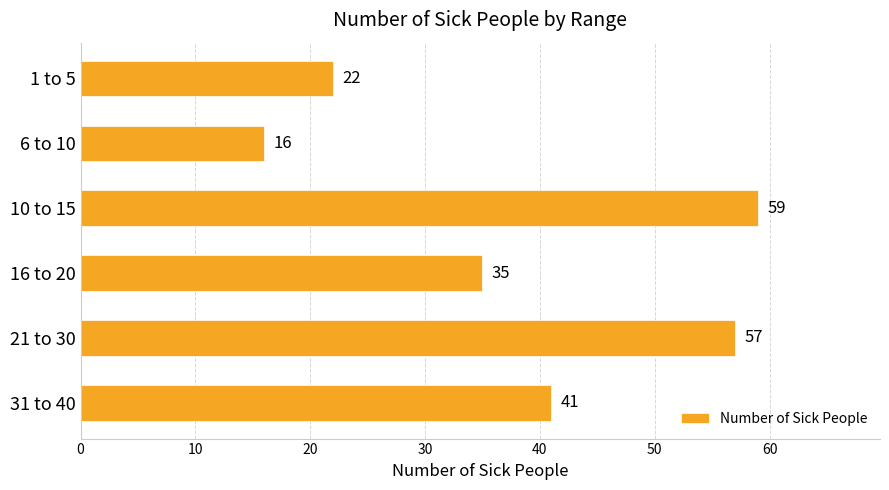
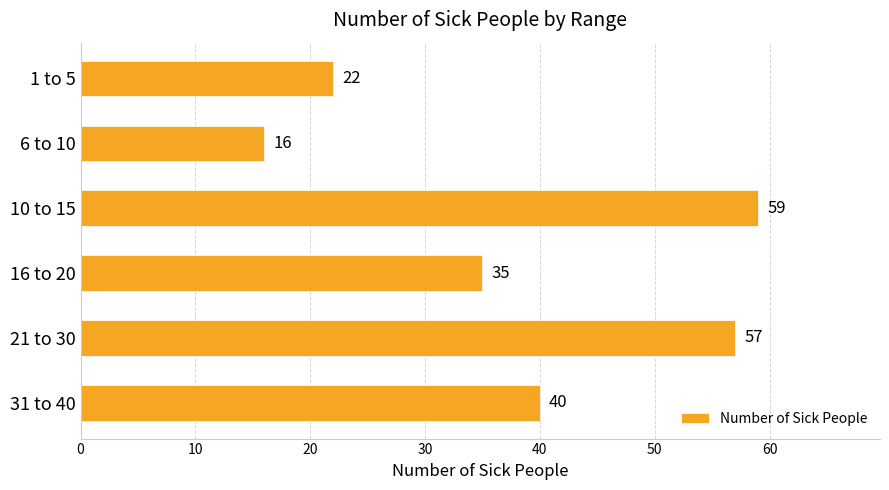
  {
    "1 to 5": 22,
    "6 to 10": 16,
    "10 to 15": 59,
    "16 to 20": 35,
    "21 to 30": 57,
-   "31 to 40": 41
+   "31 to 40": 40
  }
